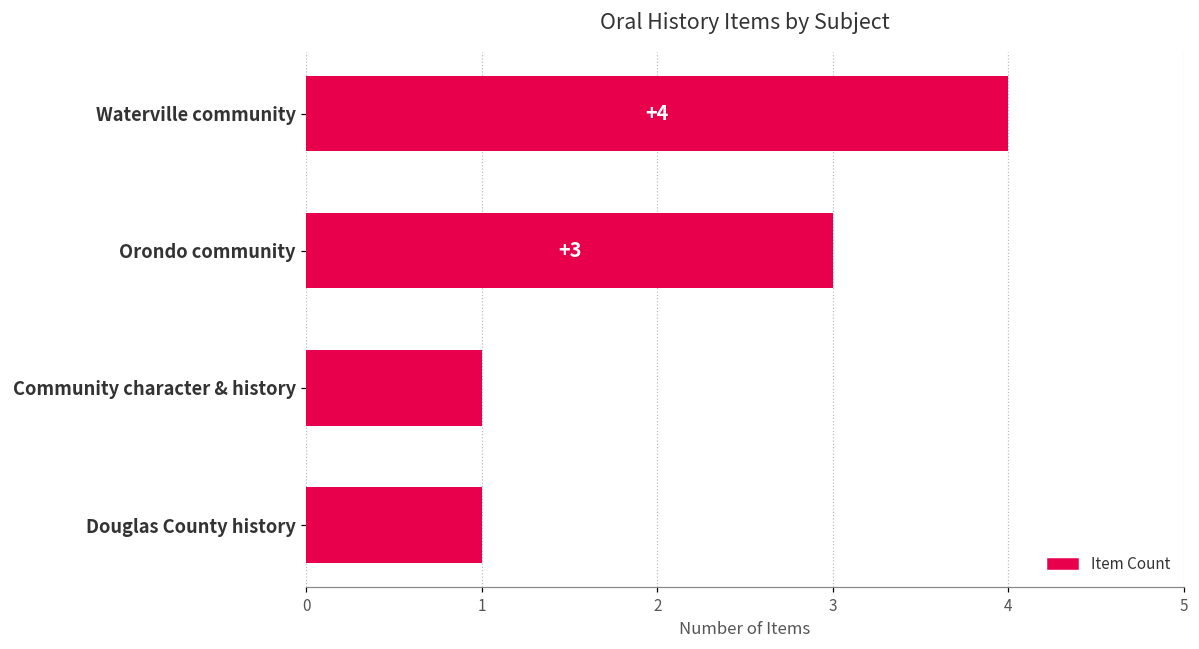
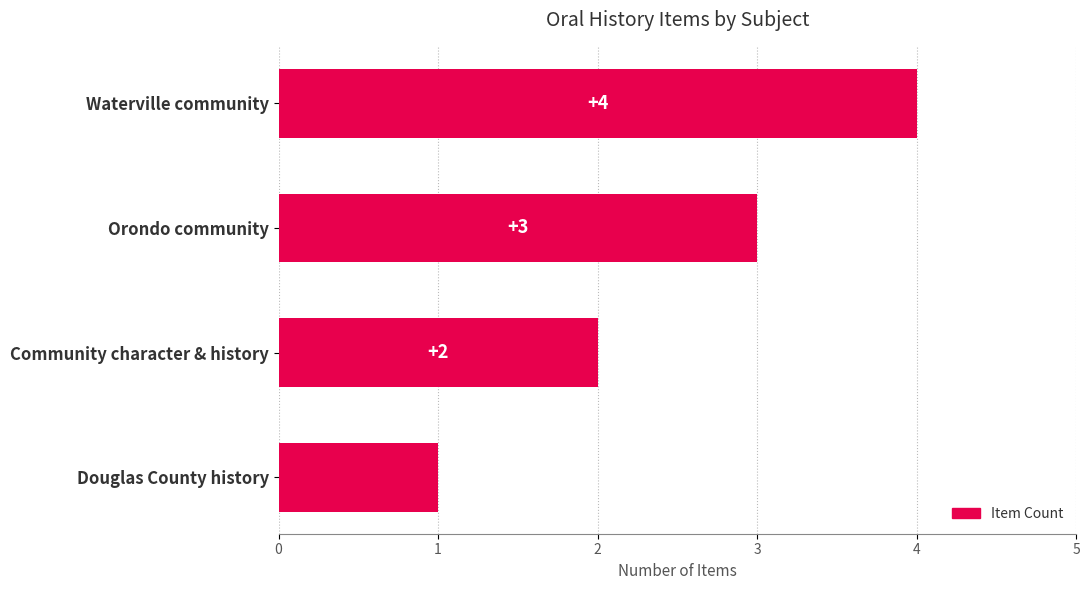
  {
-   "Community character & history": 1,
+   "Community character & history": 2,
    "Douglas County history": 1
  }
